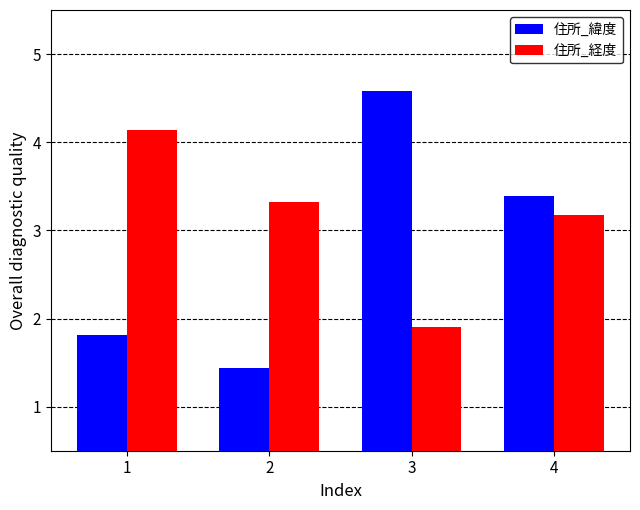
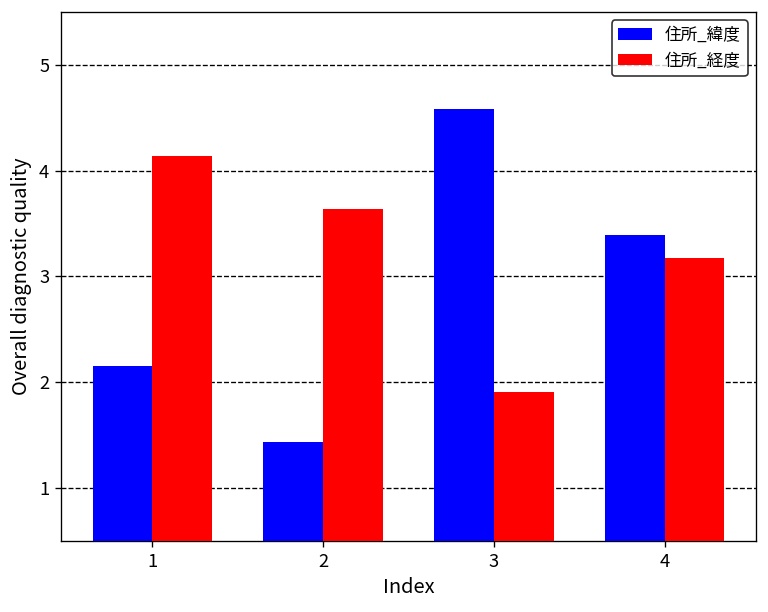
  {
    "住所_緯度": {
-     "1": 1.8,
+     "1": 2.2,
      "2": 1.4,
      "3": 4.6,
      "4": 3.4
    },
    "住所_経度": {
      "1": 4.1,
-     "2": 3.3,
+     "2": 3.6,
      "3": 1.9,
      "4": 3.2
    }
  }
